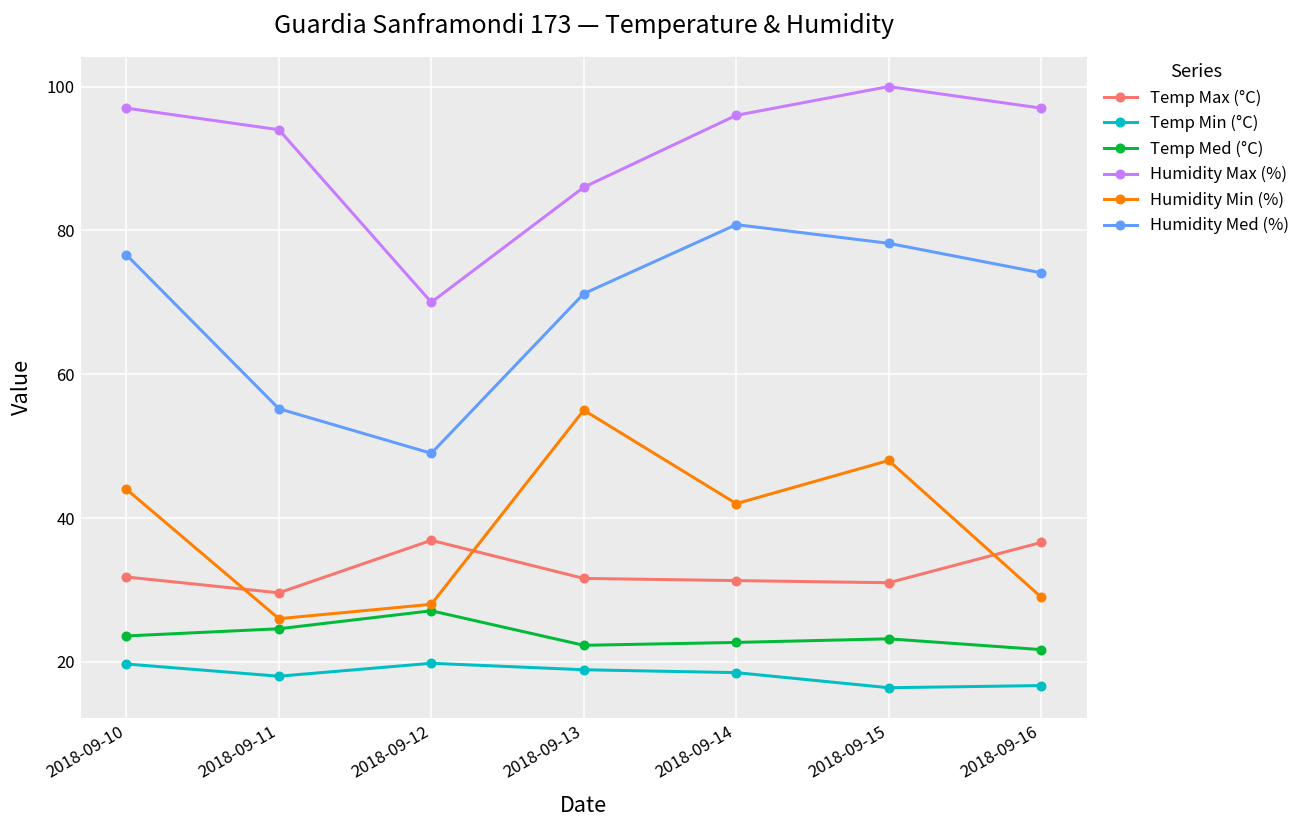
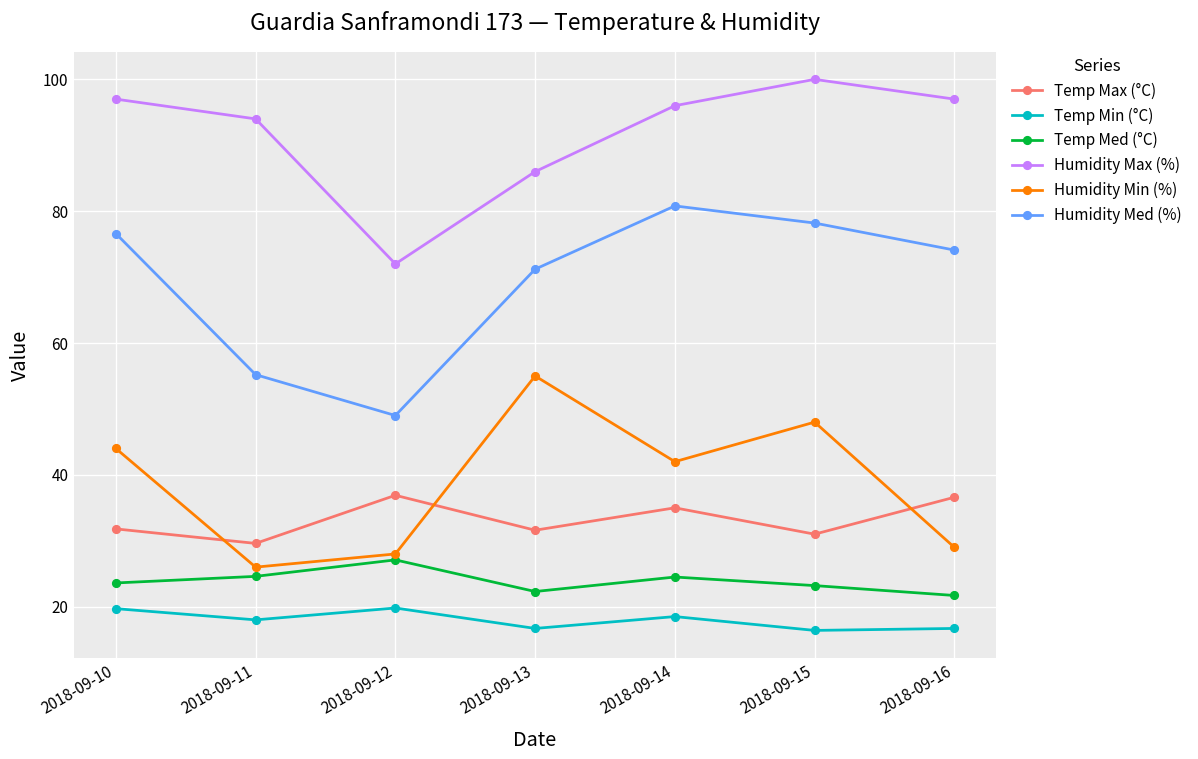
  {
    "Temp Max (°C)": {
      "2018-09-10": 32,
      "2018-09-11": 30,
      "2018-09-12": 37,
      "2018-09-13": 32,
-     "2018-09-14": 31,
+     "2018-09-14": 35,
      "2018-09-15": 31,
      "2018-09-16": 37
    },
    "Temp Min (°C)": {
      "2018-09-10": 20,
      "2018-09-11": 18,
      "2018-09-12": 20,
-     "2018-09-13": 19,
+     "2018-09-13": 17,
      "2018-09-14": 19,
      "2018-09-15": 16,
      "2018-09-16": 17
    },
    "Temp Med (°C)": {
      "2018-09-10": 24,
      "2018-09-11": 25,
      "2018-09-12": 27,
      "2018-09-13": 22,
-     "2018-09-14": 23,
+     "2018-09-14": 25,
      "2018-09-15": 23,
      "2018-09-16": 22
    },
    "Humidity Max (%)": {
      "2018-09-10": 97,
      "2018-09-11": 94,
-     "2018-09-12": 70,
+     "2018-09-12": 72,
      "2018-09-13": 86,
      "2018-09-14": 96,
      "2018-09-15": 100,
      "2018-09-16": 97
    },
    "Humidity Min (%)": {
      "2018-09-10": 44,
      "2018-09-11": 26,
      "2018-09-12": 28,
      "2018-09-13": 55,
      "2018-09-14": 42,
      "2018-09-15": 48,
      "2018-09-16": 29
    },
    "Humidity Med (%)": {
      "2018-09-10": 77,
      "2018-09-11": 55,
      "2018-09-12": 49,
      "2018-09-13": 71,
      "2018-09-14": 81,
      "2018-09-15": 78,
      "2018-09-16": 74
    }
  }
